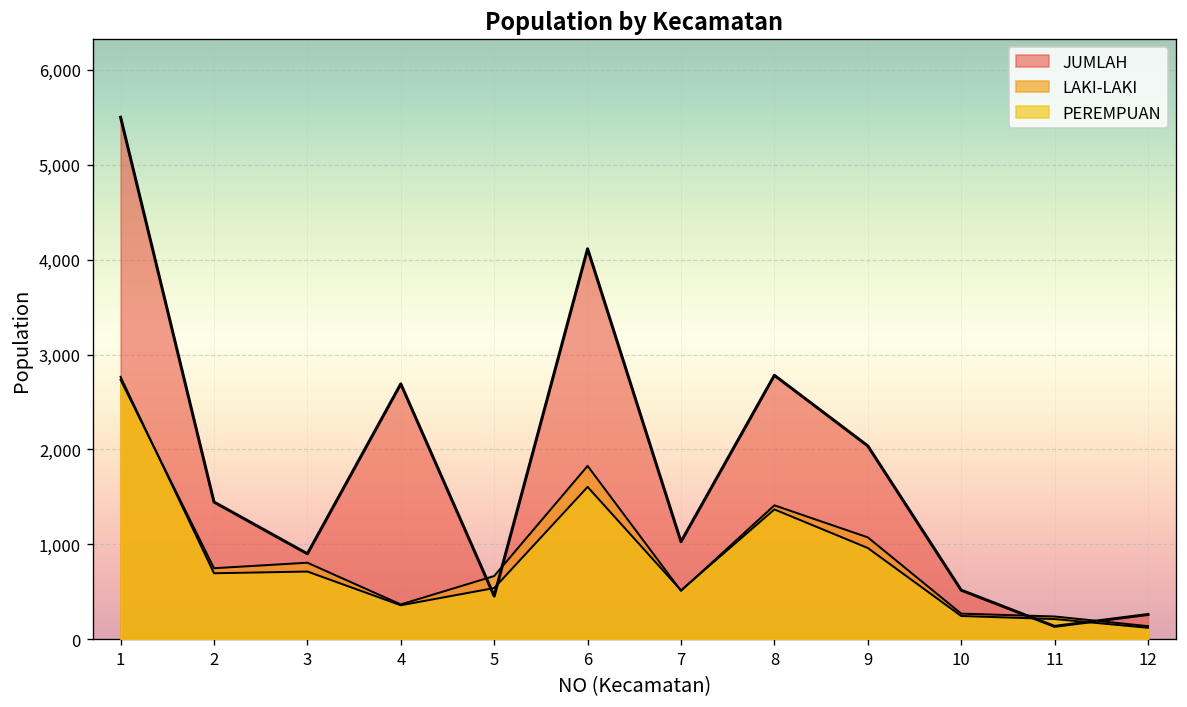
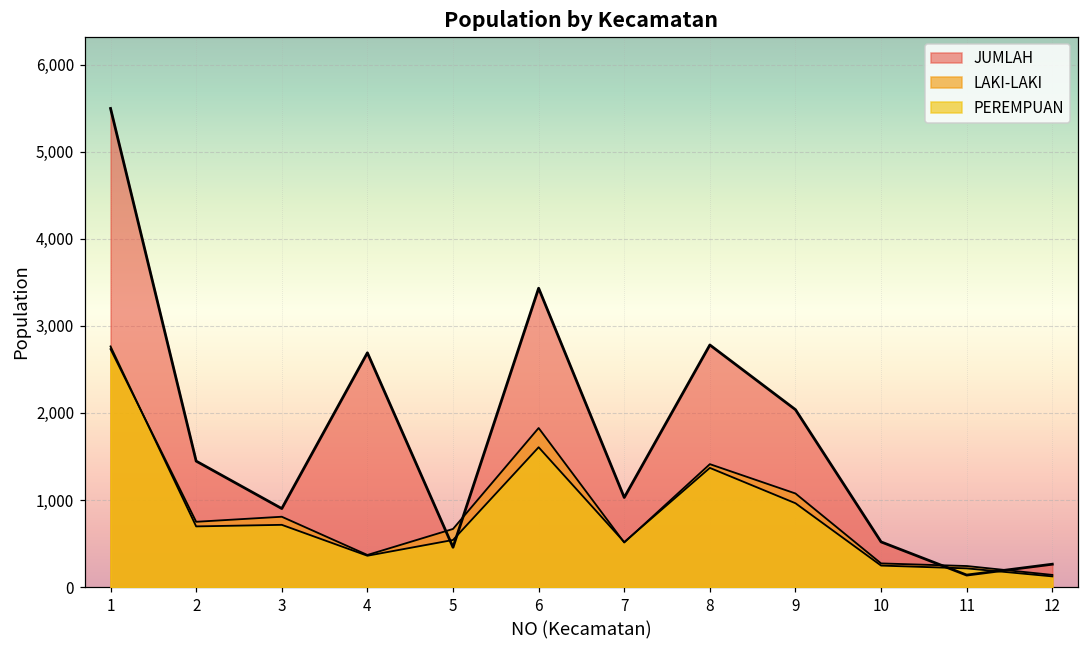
  {
    "JUMLAH": {
      "1": "5,500",
      "2": "1,400",
      "3": "900",
      "4": "2,700",
      "5": "500",
-     "6": "4,100",
+     "6": "3,400",
      "7": "1,000",
      "8": "2,800",
      "9": "2,000",
      "10": "500",
      "11": "100",
      "12": "300"
    }
  }
